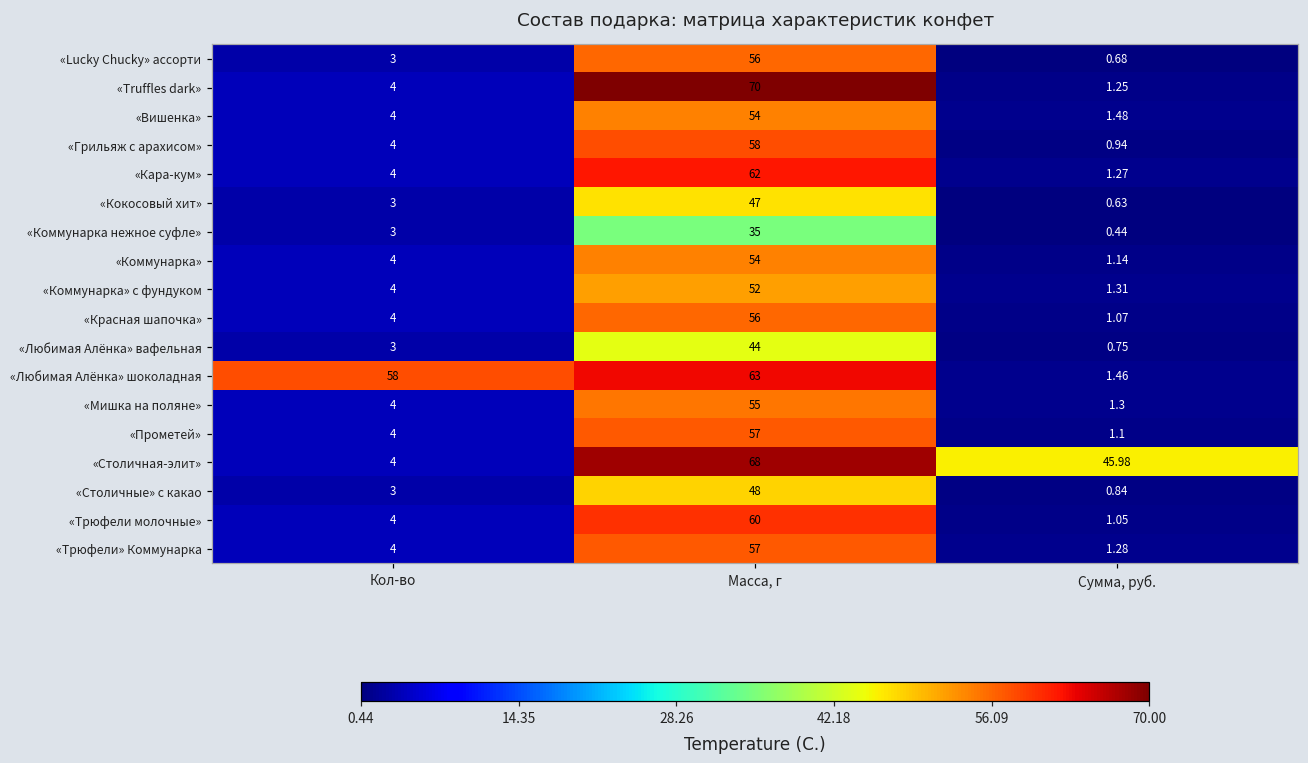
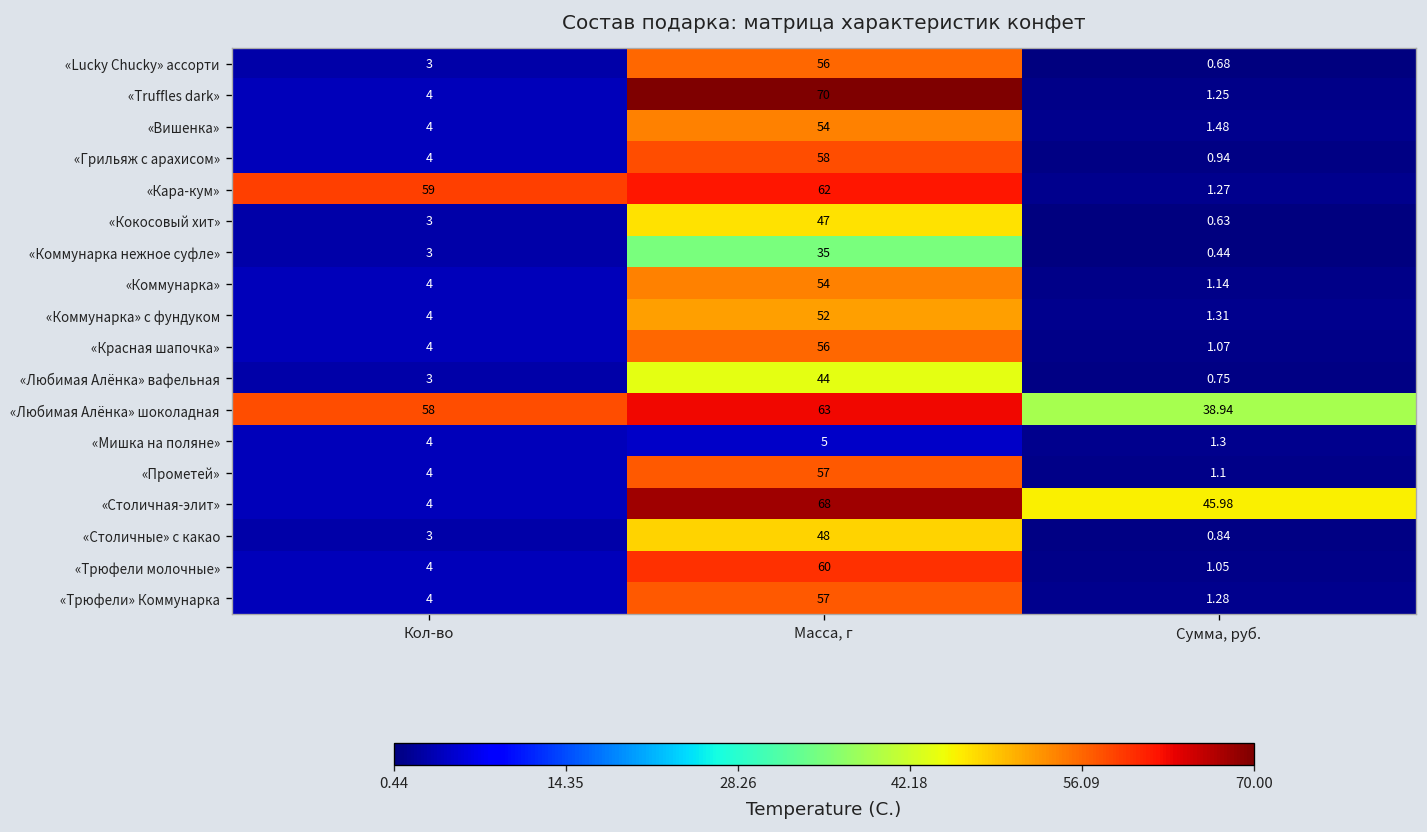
  {
    "«Lucky Chucky» ассорти": {
      "Кол-во": 3,
      "Масса, г": 56,
      "Сумма, руб.": 0.68
    },
    "«Truffles dark»": {
      "Кол-во": 4,
      "Масса, г": 70,
      "Сумма, руб.": 1.25
    },
    "«Вишенка»": {
      "Кол-во": 4,
      "Масса, г": 54,
      "Сумма, руб.": 1.48
    },
    "«Грильяж с арахисом»": {
      "Кол-во": 4,
      "Масса, г": 58,
      "Сумма, руб.": 0.94
    },
    "«Кара-кум»": {
-     "Кол-во": 4,
+     "Кол-во": 59,
      "Масса, г": 62,
      "Сумма, руб.": 1.27
    },
    "«Кокосовый хит»": {
      "Кол-во": 3,
      "Масса, г": 47,
      "Сумма, руб.": 0.63
    },
    "«Коммунарка нежное суфле»": {
      "Кол-во": 3,
      "Масса, г": 35,
      "Сумма, руб.": 0.44
    },
    "«Коммунарка»": {
      "Кол-во": 4,
      "Масса, г": 54,
      "Сумма, руб.": 1.14
    },
    "«Коммунарка» с фундуком": {
      "Кол-во": 4,
      "Масса, г": 52,
      "Сумма, руб.": 1.31
    },
    "«Красная шапочка»": {
      "Кол-во": 4,
      "Масса, г": 56,
      "Сумма, руб.": 1.07
    },
    "«Любимая Алёнка» вафельная": {
      "Кол-во": 3,
      "Масса, г": 44,
      "Сумма, руб.": 0.75
    },
    "«Любимая Алёнка» шоколадная": {
      "Кол-во": 58,
      "Масса, г": 63,
-     "Сумма, руб.": 1.46
+     "Сумма, руб.": 38.94
    },
    "«Мишка на поляне»": {
      "Кол-во": 4,
-     "Масса, г": 55,
+     "Масса, г": 5,
      "Сумма, руб.": 1.3
    },
    "«Прометей»": {
      "Кол-во": 4,
      "Масса, г": 57,
      "Сумма, руб.": 1.1
    },
    "«Столичная-элит»": {
      "Кол-во": 4,
      "Масса, г": 68,
      "Сумма, руб.": 45.98
    },
    "«Столичные» с какао": {
      "Кол-во": 3,
      "Масса, г": 48,
      "Сумма, руб.": 0.84
    },
    "«Трюфели молочные»": {
      "Кол-во": 4,
      "Масса, г": 60,
      "Сумма, руб.": 1.05
    },
    "«Трюфели» Коммунарка": {
      "Кол-во": 4,
      "Масса, г": 57,
      "Сумма, руб.": 1.28
    }
  }
